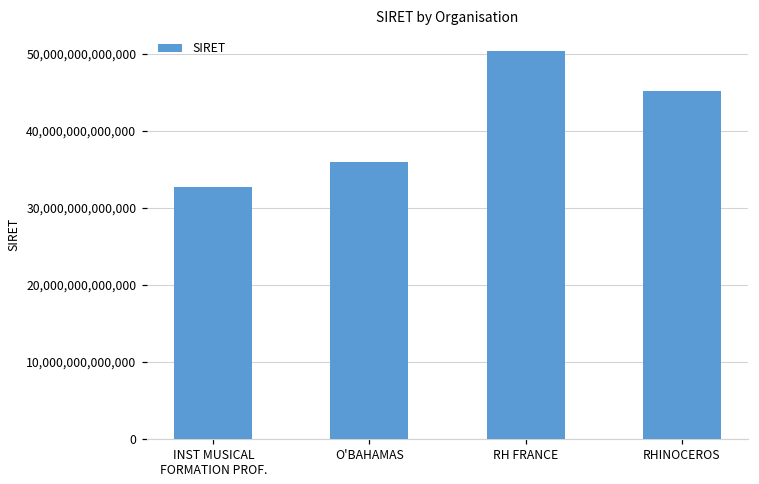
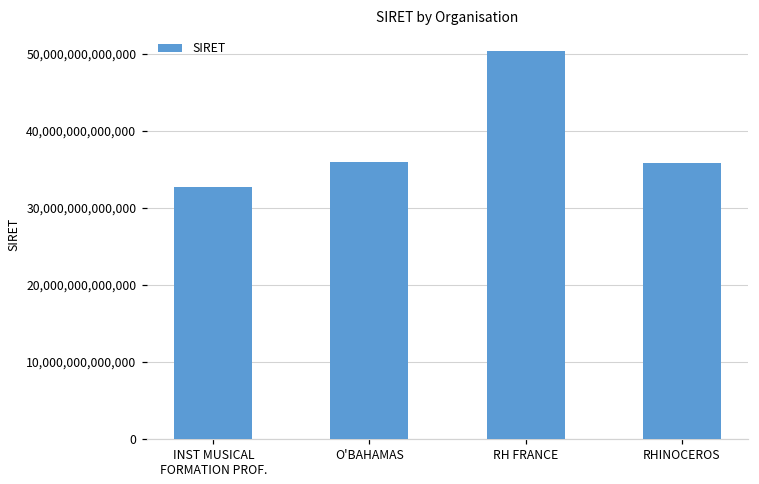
  {
    "INST MUSICAL FORMATION PROF.": "33,000,000,000,000",
    "O'BAHAMAS": "36,000,000,000,000",
    "RH FRANCE": "50,000,000,000,000",
-   "RHINOCEROS": "45,000,000,000,000"
+   "RHINOCEROS": "36,000,000,000,000"
  }
